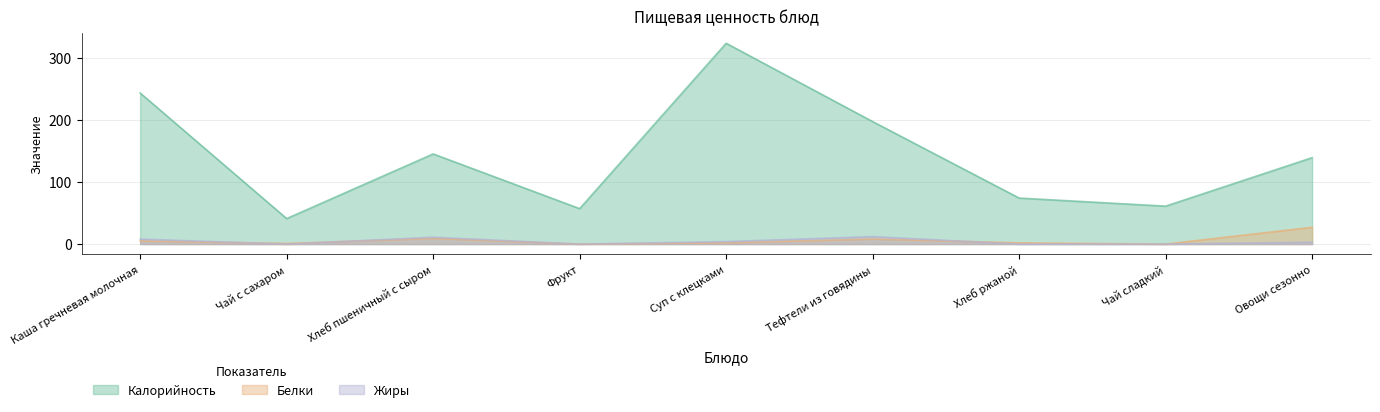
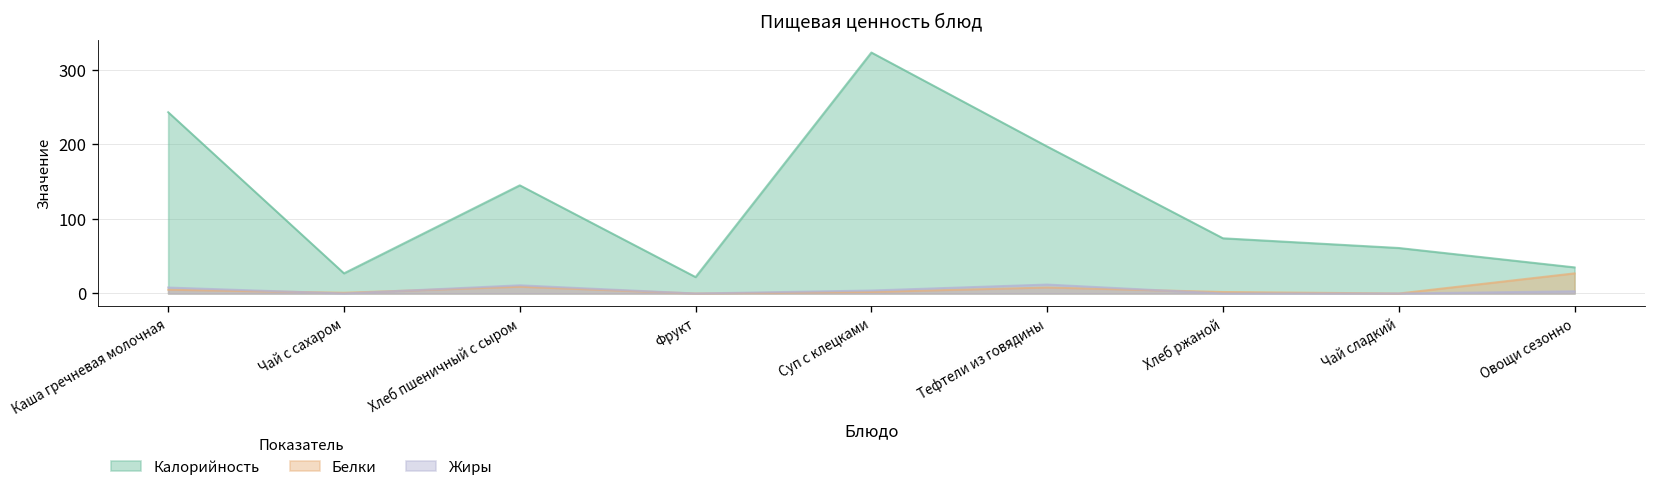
  {
    "Калорийность": {
      "Каша гречневая молочная": 240,
-     "Чай с сахаром": 40,
+     "Чай с сахаром": 30,
      "Хлеб пшеничный с сыром": 150,
-     "Фрукт": 60,
+     "Фрукт": 20,
      "Суп с клецками": 320,
      "Тефтели из говядины": 200,
      "Хлеб ржаной": 70,
      "Чай сладкий": 60,
-     "Овощи сезонно": 140
+     "Овощи сезонно": 40
    },
    "Белки": {
      "Овощи сезонно": 30
    },
    "Жиры": {
      "Овощи сезонно": 0
    }
  }
